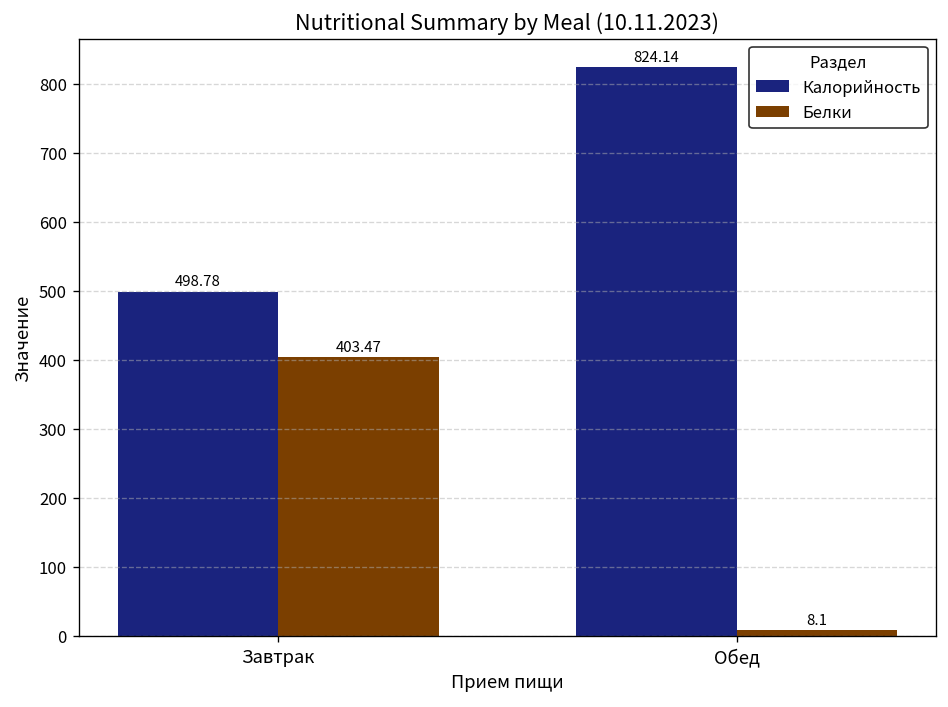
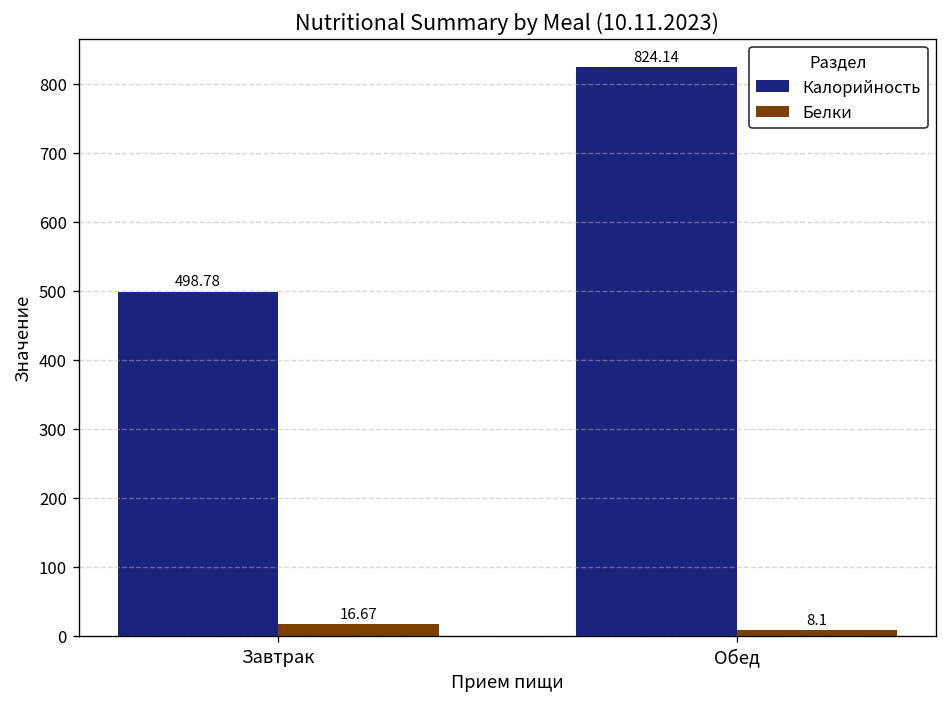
  {
    "Калорийность": {
      "Завтрак": 498.78,
      "Обед": 824.14
    },
    "Белки": {
-     "Завтрак": 403.47,
+     "Завтрак": 16.67,
      "Обед": 8.1
    }
  }
